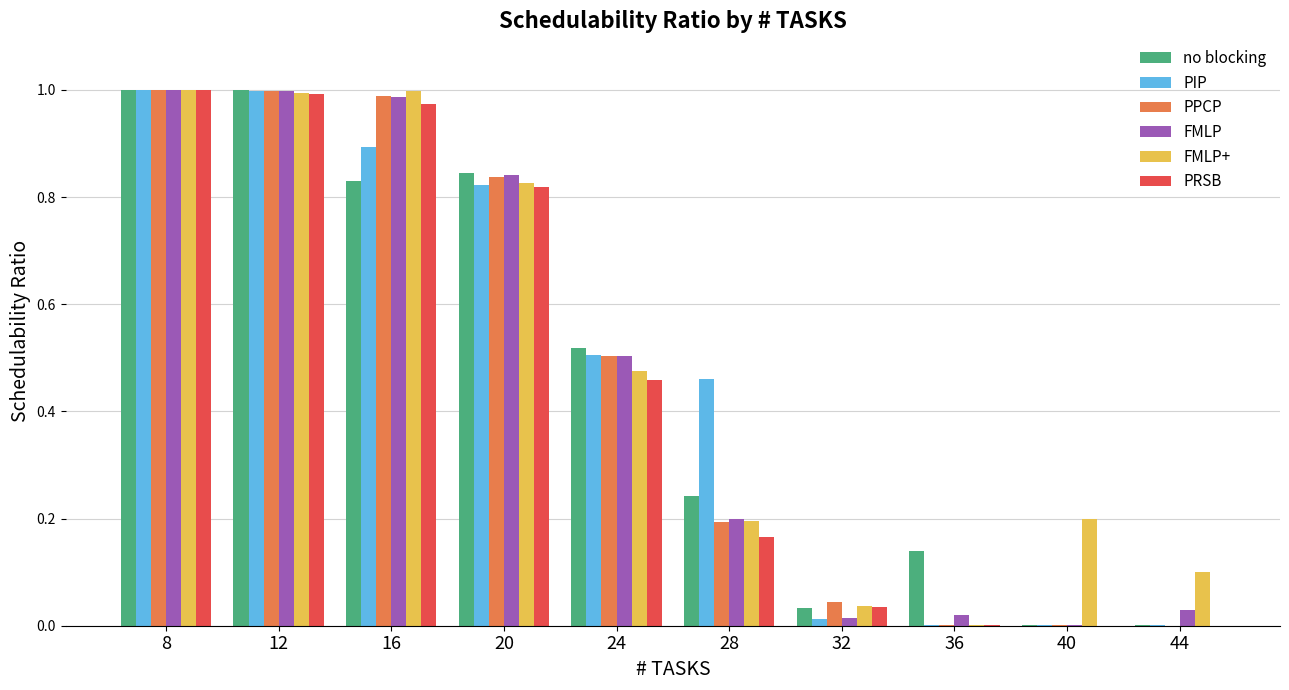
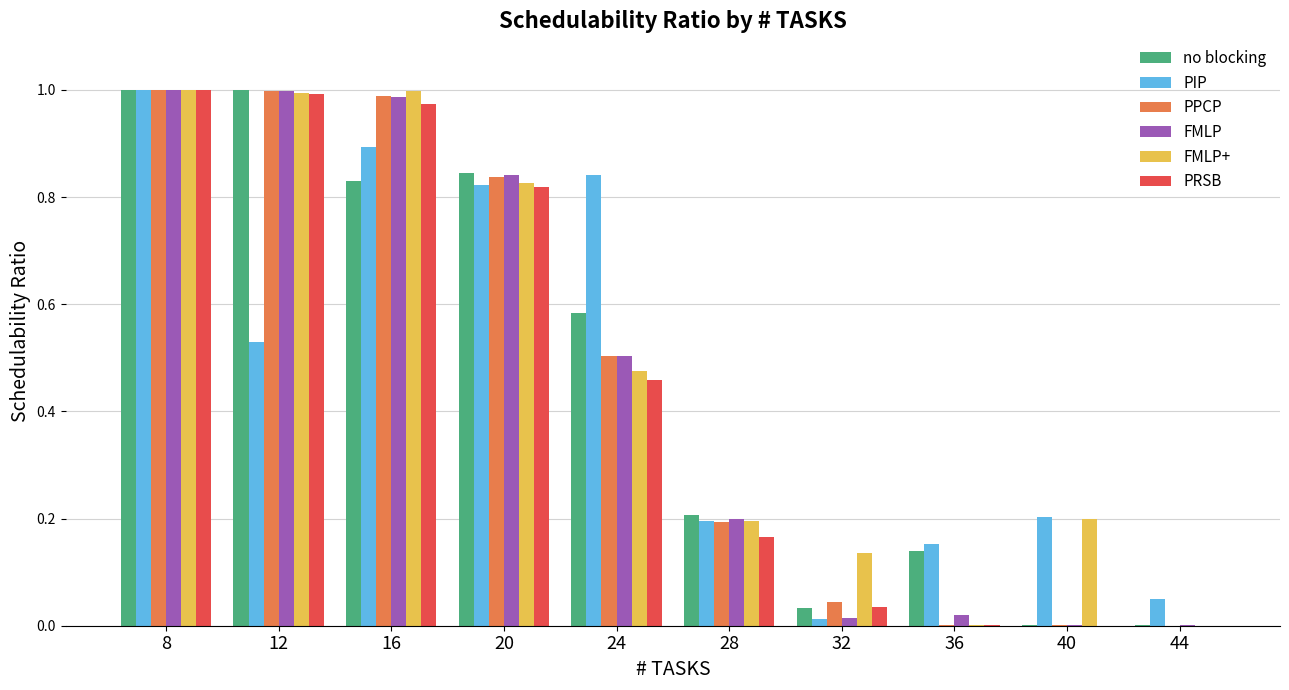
  {
    "no blocking": {
      "8": 1.00,
      "12": 1.00,
      "16": 0.83,
      "20": 0.85,
-     "24": 0.52,
-     "28": 0.24,
+     "24": 0.58,
+     "28": 0.21,
      "32": 0.03,
      "36": 0.14
    },
    "PIP": {
      "8": 1.00,
-     "12": 1.00,
+     "12": 0.53,
      "16": 0.89,
      "20": 0.82,
-     "24": 0.51,
-     "28": 0.46,
+     "24": 0.84,
+     "28": 0.20,
      "32": 0.01,
-     "36": 0.00,
-     "40": 0.00,
-     "44": 0.00
+     "36": 0.15,
+     "40": 0.20,
+     "44": 0.05
    },
    "FMLP": {
      "8": 1.00,
      "12": 1.00,
      "16": 0.99,
      "20": 0.84,
      "24": 0.50,
      "28": 0.20,
      "32": 0.02,
      "36": 0.02,
-     "44": 0.03
+     "44": 0.00
    },
    "FMLP+": {
      "8": 1.00,
      "12": 0.99,
      "16": 1.00,
      "20": 0.83,
      "24": 0.47,
      "28": 0.20,
-     "32": 0.04,
+     "32": 0.14,
      "40": 0.20,
-     "44": 0.1
+     "44": 0.0
    }
  }
